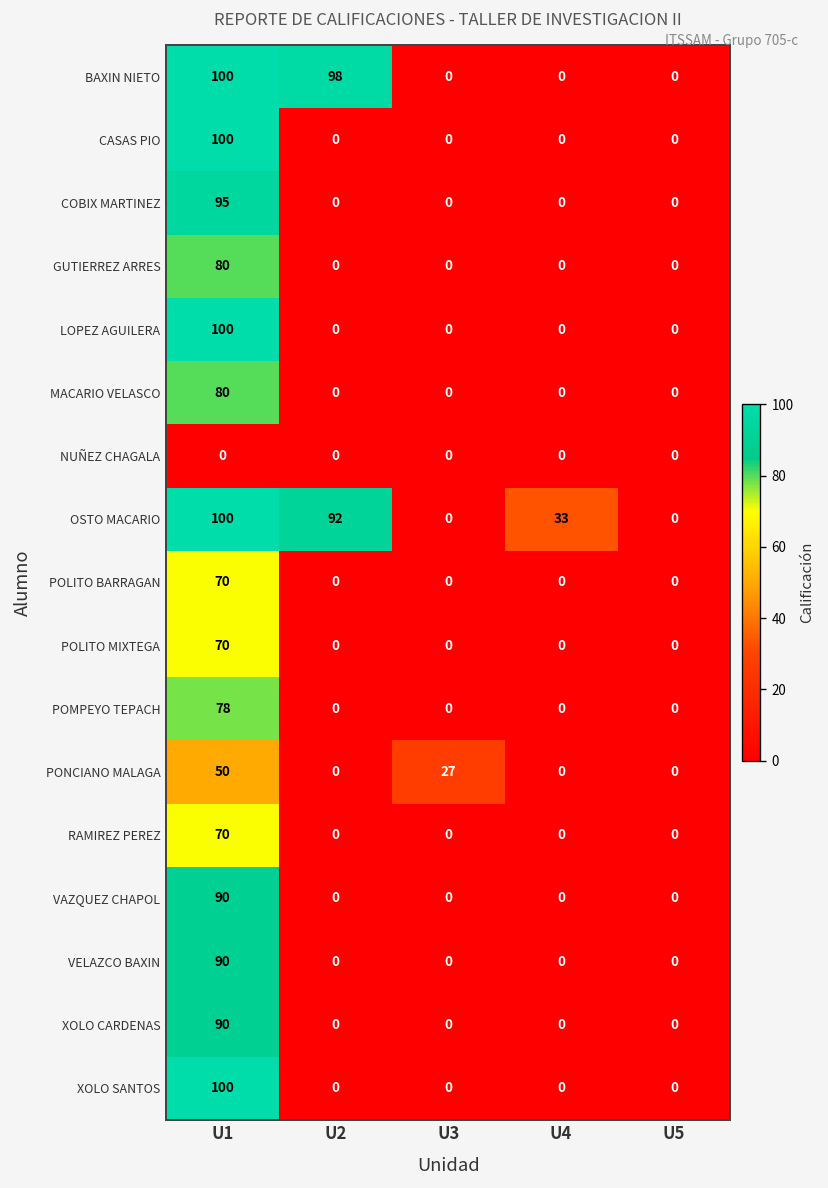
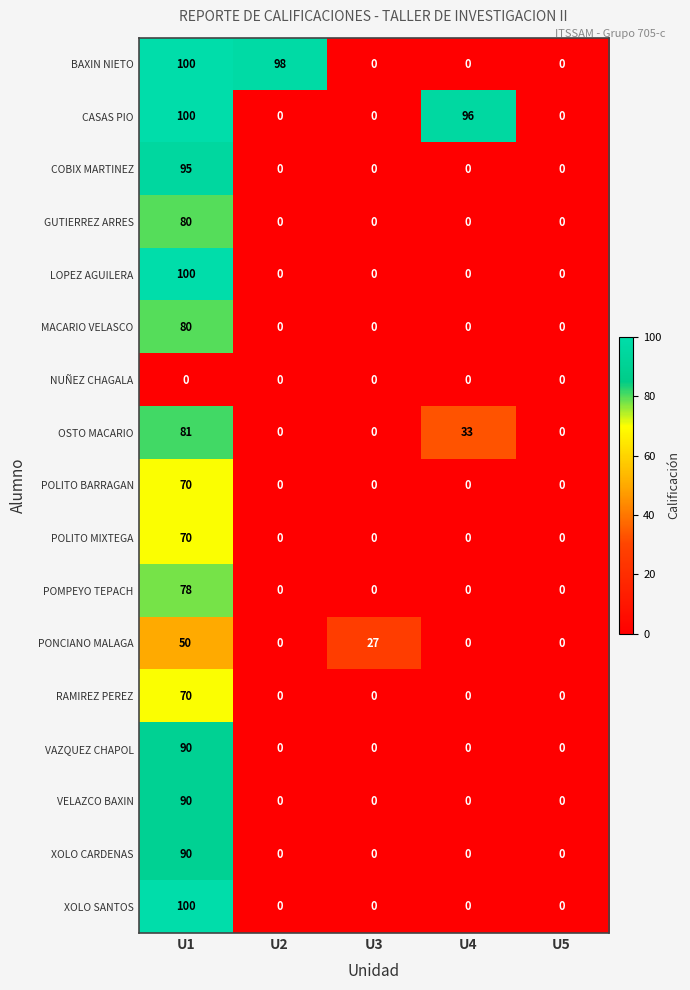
  {
    "BAXIN NIETO": {
      "U1": 100,
      "U2": 98,
      "U3": 0,
      "U4": 0,
      "U5": 0
    },
    "CASAS PIO": {
      "U1": 100,
      "U2": 0,
      "U3": 0,
-     "U4": 0,
+     "U4": 96,
      "U5": 0
    },
    "COBIX MARTINEZ": {
      "U1": 95,
      "U2": 0,
      "U3": 0,
      "U4": 0,
      "U5": 0
    },
    "GUTIERREZ ARRES": {
      "U1": 80,
      "U2": 0,
      "U3": 0,
      "U4": 0,
      "U5": 0
    },
    "LOPEZ AGUILERA": {
      "U1": 100,
      "U2": 0,
      "U3": 0,
      "U4": 0,
      "U5": 0
    },
    "MACARIO VELASCO": {
      "U1": 80,
      "U2": 0,
      "U3": 0,
      "U4": 0,
      "U5": 0
    },
    "NUÑEZ CHAGALA": {
      "U1": 0,
      "U2": 0,
      "U3": 0,
      "U4": 0,
      "U5": 0
    },
    "OSTO MACARIO": {
-     "U1": 100,
-     "U2": 92,
+     "U1": 81,
+     "U2": 0,
      "U3": 0,
      "U4": 33,
      "U5": 0
    },
    "POLITO BARRAGAN": {
      "U1": 70,
      "U2": 0,
      "U3": 0,
      "U4": 0,
      "U5": 0
    },
    "POLITO MIXTEGA": {
      "U1": 70,
      "U2": 0,
      "U3": 0,
      "U4": 0,
      "U5": 0
    },
    "POMPEYO TEPACH": {
      "U1": 78,
      "U2": 0,
      "U3": 0,
      "U4": 0,
      "U5": 0
    },
    "PONCIANO MALAGA": {
      "U1": 50,
      "U2": 0,
      "U3": 27,
      "U4": 0,
      "U5": 0
    },
    "RAMIREZ PEREZ": {
      "U1": 70,
      "U2": 0,
      "U3": 0,
      "U4": 0,
      "U5": 0
    },
    "VAZQUEZ CHAPOL": {
      "U1": 90,
      "U2": 0,
      "U3": 0,
      "U4": 0,
      "U5": 0
    },
    "VELAZCO BAXIN": {
      "U1": 90,
      "U2": 0,
      "U3": 0,
      "U4": 0,
      "U5": 0
    },
    "XOLO CARDENAS": {
      "U1": 90,
      "U2": 0,
      "U3": 0,
      "U4": 0,
      "U5": 0
    },
    "XOLO SANTOS": {
      "U1": 100,
      "U2": 0,
      "U3": 0,
      "U4": 0,
      "U5": 0
    }
  }
